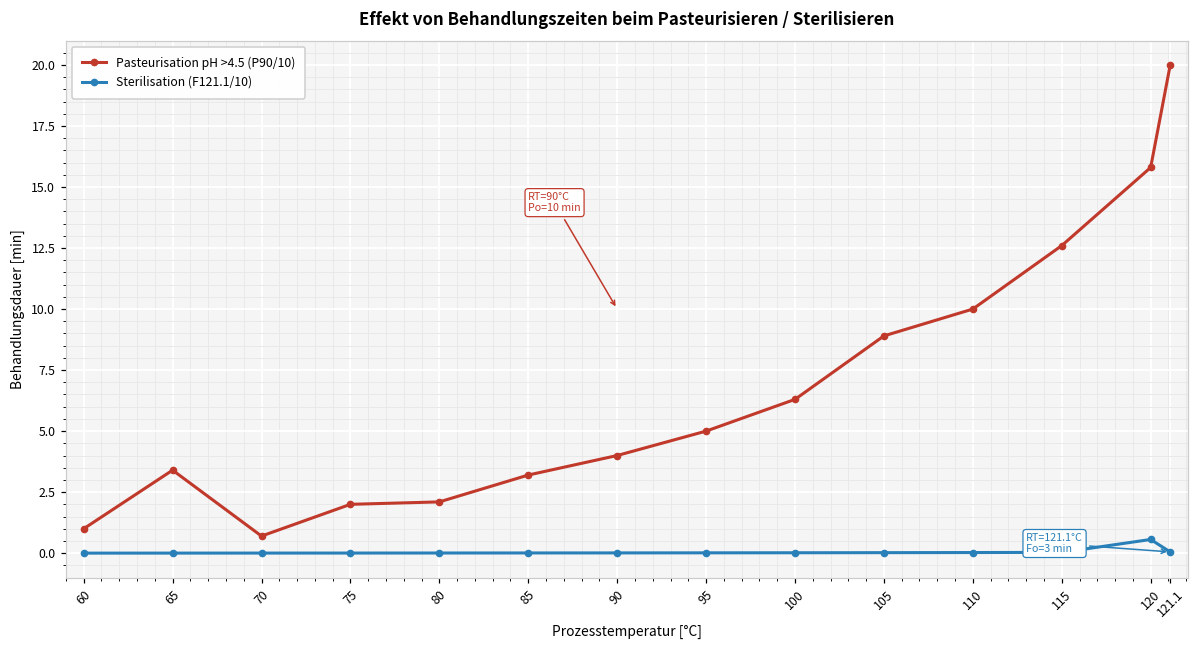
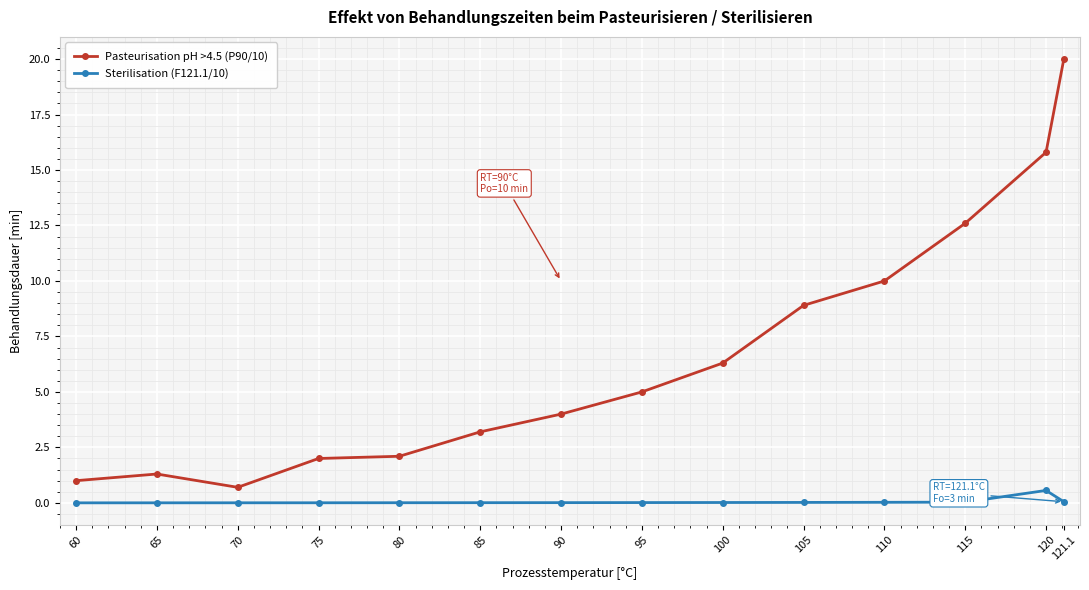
  {
    "Pasteurisation pH >4.5 (P90/10)": {
      "60": 1.0,
-     "65": 3.4,
+     "65": 1.3,
      "70": 0.7,
      "75": 2.0,
      "80": 2.1,
      "85": 3.2,
      "90": 4.0,
      "95": 5.0,
      "100": 6.3,
      "105": 8.9,
      "110": 10.0,
      "115": 12.6,
      "120": 15.8,
      "121.1": 20.0
    },
    "Sterilisation (F121.1/10)": {
      "60": 0.0,
      "65": 0.0,
      "70": 0.0,
      "75": 0.0,
      "80": 0.0,
      "85": 0.0,
      "90": 0.0,
      "95": 0.0,
      "100": 0.0,
      "105": 0.0,
      "110": 0.0,
      "121.1": 0.1
    }
  }
